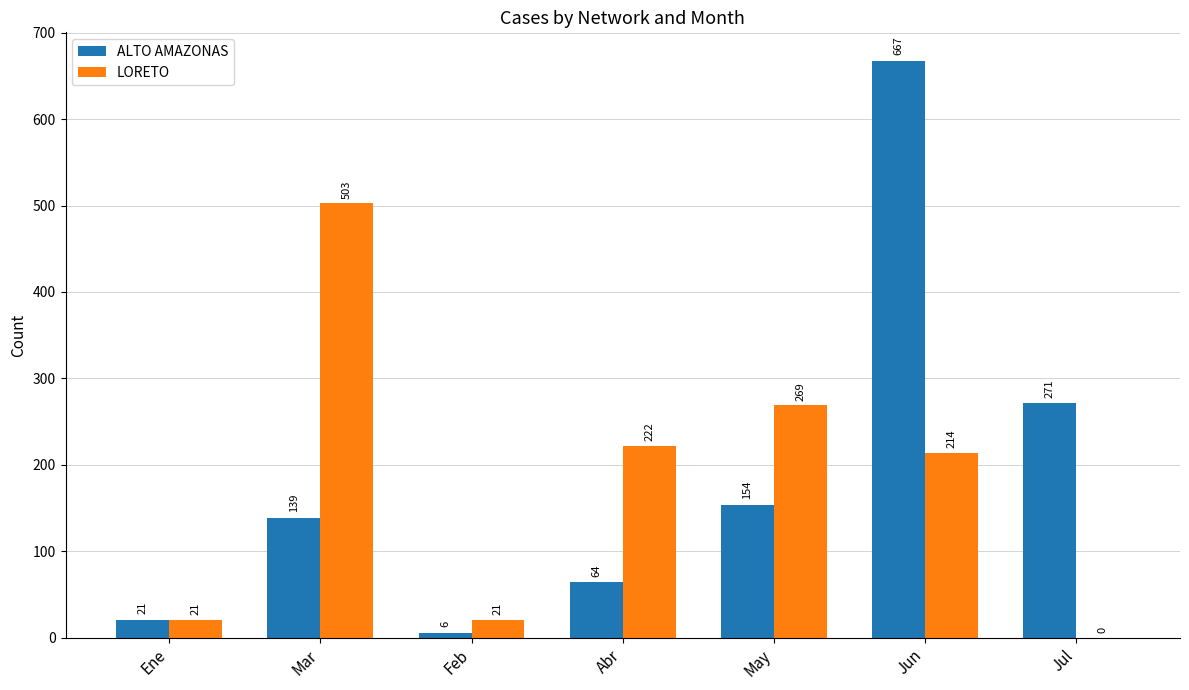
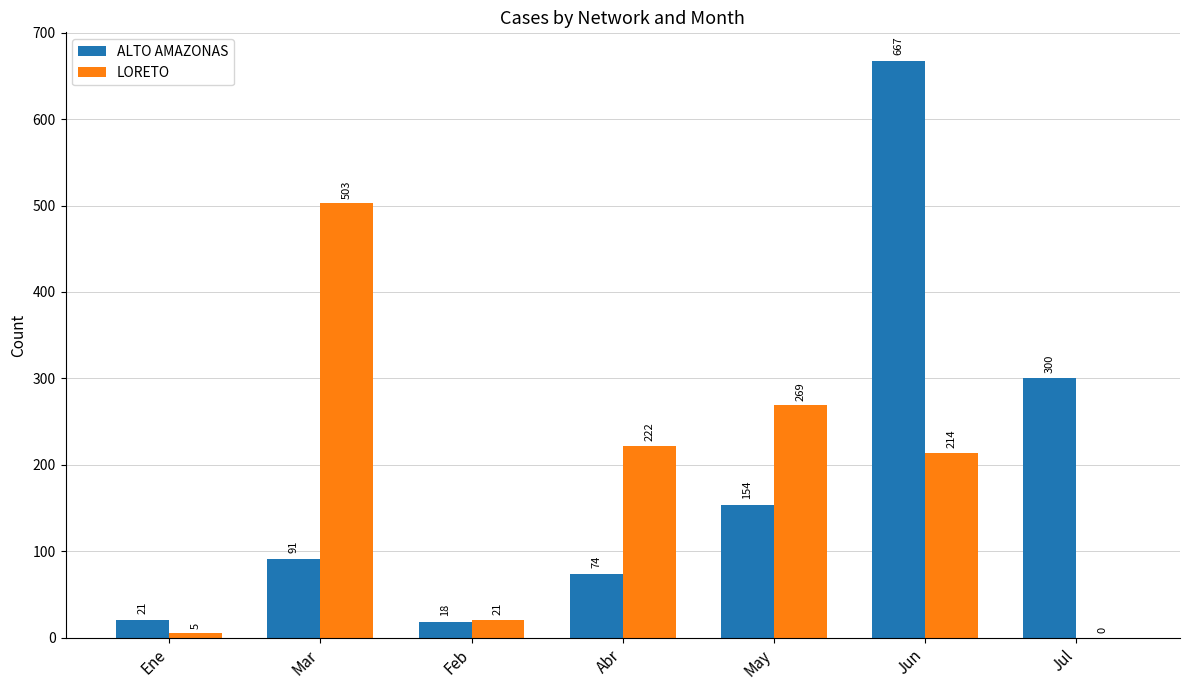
  {
    "ALTO AMAZONAS": {
      "Ene": 21,
-     "Mar": 139,
-     "Feb": 6,
-     "Abr": 64,
+     "Mar": 91,
+     "Feb": 18,
+     "Abr": 74,
      "May": 154,
      "Jun": 667,
-     "Jul": 271
+     "Jul": 300
    },
    "LORETO": {
-     "Ene": 21,
+     "Ene": 5,
      "Mar": 503,
      "Feb": 21,
      "Abr": 222,
      "May": 269,
      "Jun": 214,
      "Jul": 0
    }
  }
